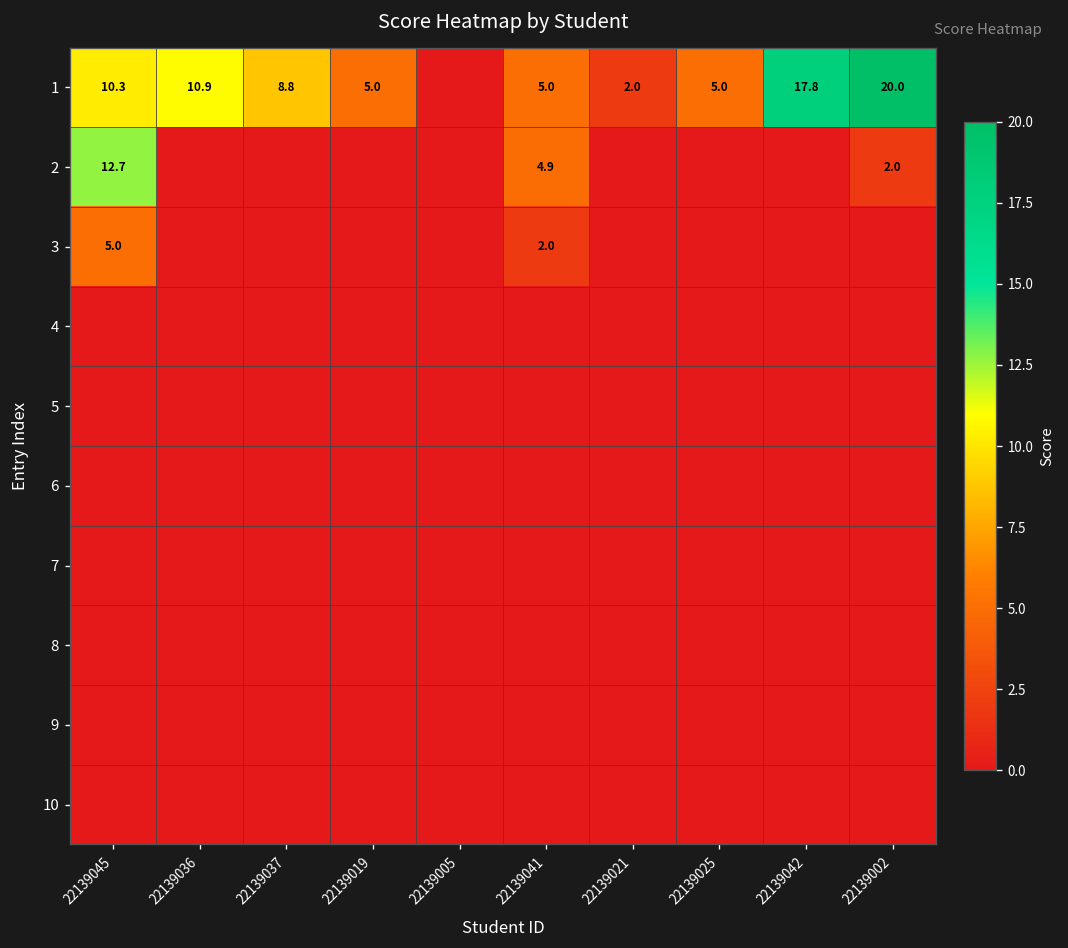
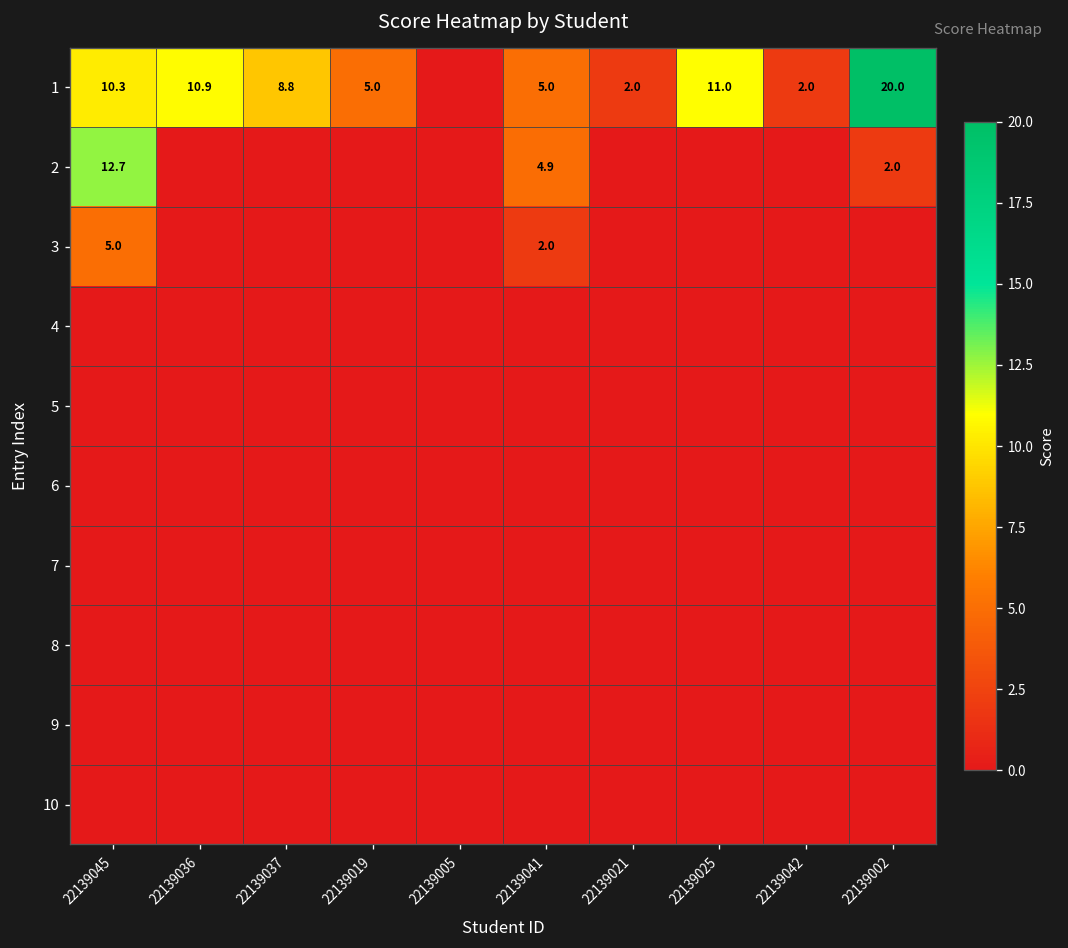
  {
    "1": {
      "22139045": 10.3,
      "22139036": 10.9,
      "22139037": 8.8,
      "22139019": 5.0,
      "22139041": 5.0,
      "22139021": 2.0,
-     "22139025": 5.0,
-     "22139042": 17.8,
+     "22139025": 11.0,
+     "22139042": 2.0,
      "22139002": 20.0
    },
    "2": {
      "22139045": 12.7,
      "22139041": 4.9,
      "22139002": 2.0
    },
    "3": {
      "22139045": 5.0,
      "22139041": 2.0
    }
  }
